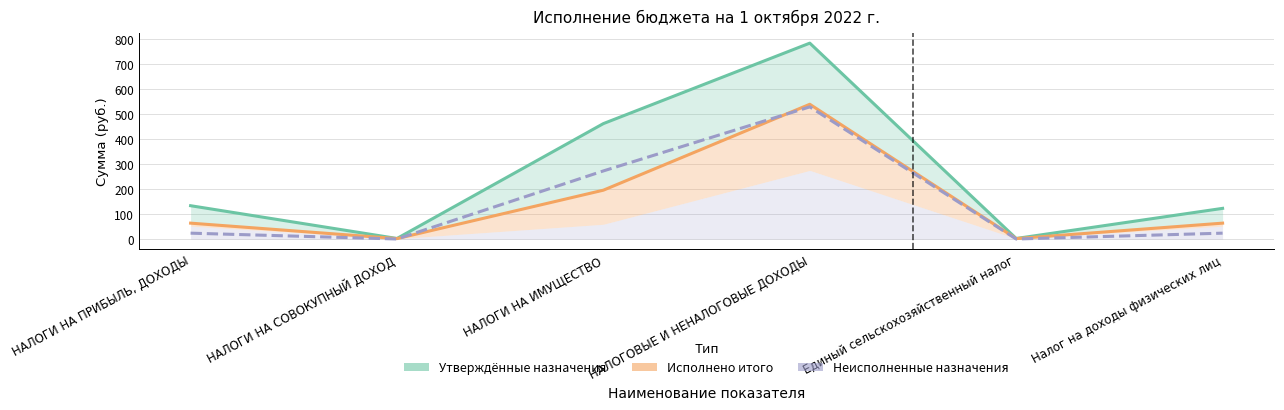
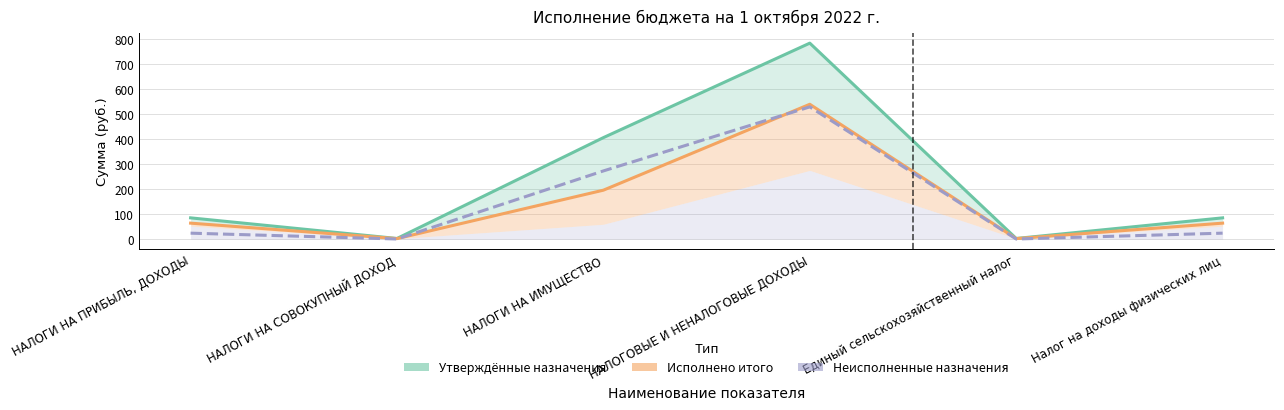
  {
    "Утверждённые назначения": {
-     "НАЛОГИ НА ПРИБЫЛЬ, ДОХОДЫ": 130,
-     "НАЛОГИ НА ИМУЩЕСТВО": 460,
+     "НАЛОГИ НА ПРИБЫЛЬ, ДОХОДЫ": 90,
+     "НАЛОГИ НА ИМУЩЕСТВО": 410,
      "НАЛОГОВЫЕ И НЕНАЛОГОВЫЕ ДОХОДЫ": 780,
-     "Налог на доходы физических лиц": 120
+     "Налог на доходы физических лиц": 90
    },
    "Исполнено итого": {
      "НАЛОГИ НА ПРИБЫЛЬ, ДОХОДЫ": 60,
      "НАЛОГИ НА ИМУЩЕСТВО": 200,
      "НАЛОГОВЫЕ И НЕНАЛОГОВЫЕ ДОХОДЫ": 540,
      "Налог на доходы физических лиц": 60
    }
  }
